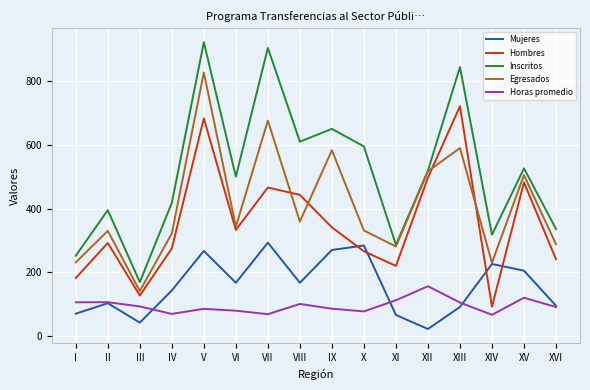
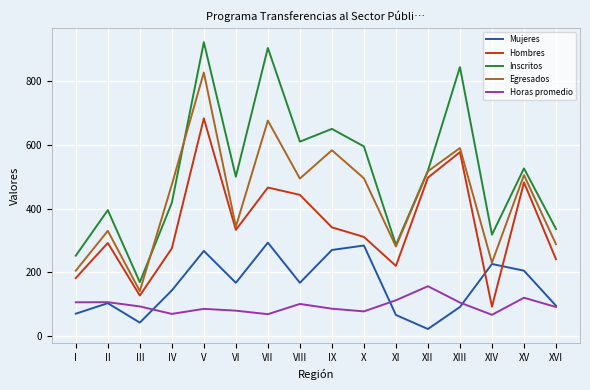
  {
    "Mujeres": {
      "I": 70,
      "III": 40,
      "IV": 140,
      "V": 270,
      "VI": 170,
      "VII": 290,
      "VIII": 170,
      "IX": 270,
      "X": 280,
      "XI": 70,
      "XII": 20,
      "XIII": 90,
      "XV": 210
    },
    "Hombres": {
      "I": 180,
      "II": 290,
      "III": 130,
      "IV": 280,
      "V": 680,
      "VI": 330,
      "VII": 470,
      "VIII": 440,
      "IX": 340,
-     "X": 270,
+     "X": 310,
      "XI": 220,
      "XII": 500,
-     "XIII": 720,
+     "XIII": 580,
      "XIV": 90,
      "XV": 480,
      "XVI": 240
    },
    "Inscritos": {
      "I": 250,
      "II": 400,
      "III": 170,
      "IV": 420,
      "V": 920,
      "VI": 500,
      "VII": 900,
      "VIII": 610,
      "IX": 650,
      "X": 600,
      "XIII": 840,
      "XIV": 320,
      "XV": 530,
      "XVI": 340
    },
    "Egresados": {
-     "I": 230,
+     "I": 210,
      "II": 330,
      "III": 140,
-     "IV": 320,
+     "IV": 480,
      "V": 830,
      "VI": 340,
      "VII": 680,
-     "VIII": 360,
+     "VIII": 490,
      "IX": 580,
-     "X": 330,
+     "X": 500,
      "XIII": 590,
      "XV": 510,
      "XVI": 290
    },
    "Horas promedio": {
      "I": 110,
      "III": 90,
      "IV": 70,
      "V": 90,
      "VI": 80,
      "VII": 70,
      "VIII": 100,
      "IX": 90,
      "X": 80,
      "XI": 110,
      "XII": 160,
      "XIII": 100,
      "XIV": 70,
      "XV": 120
    }
  }
